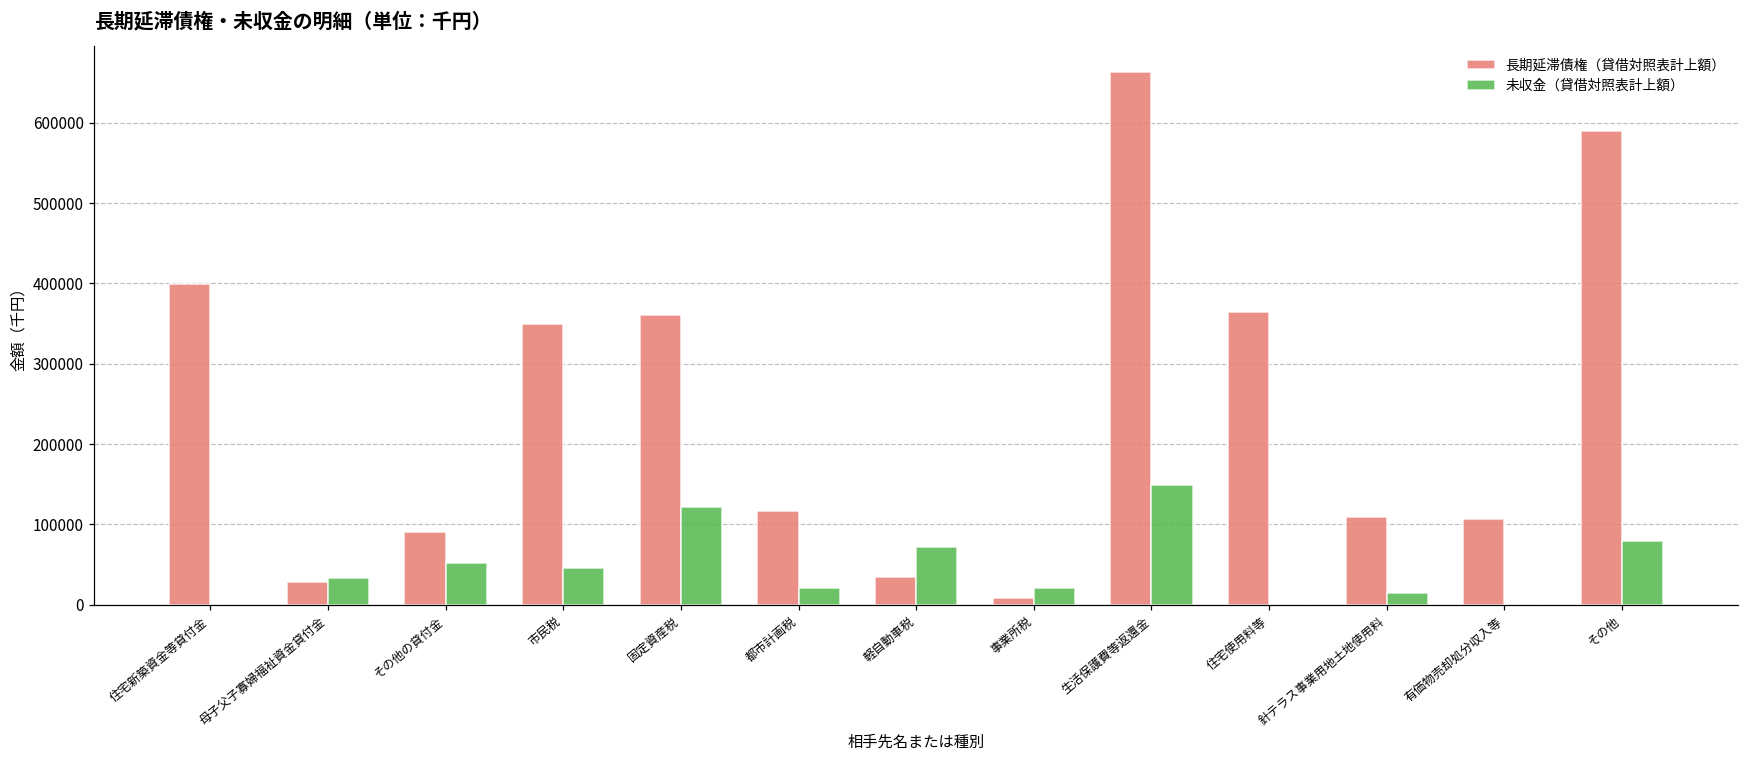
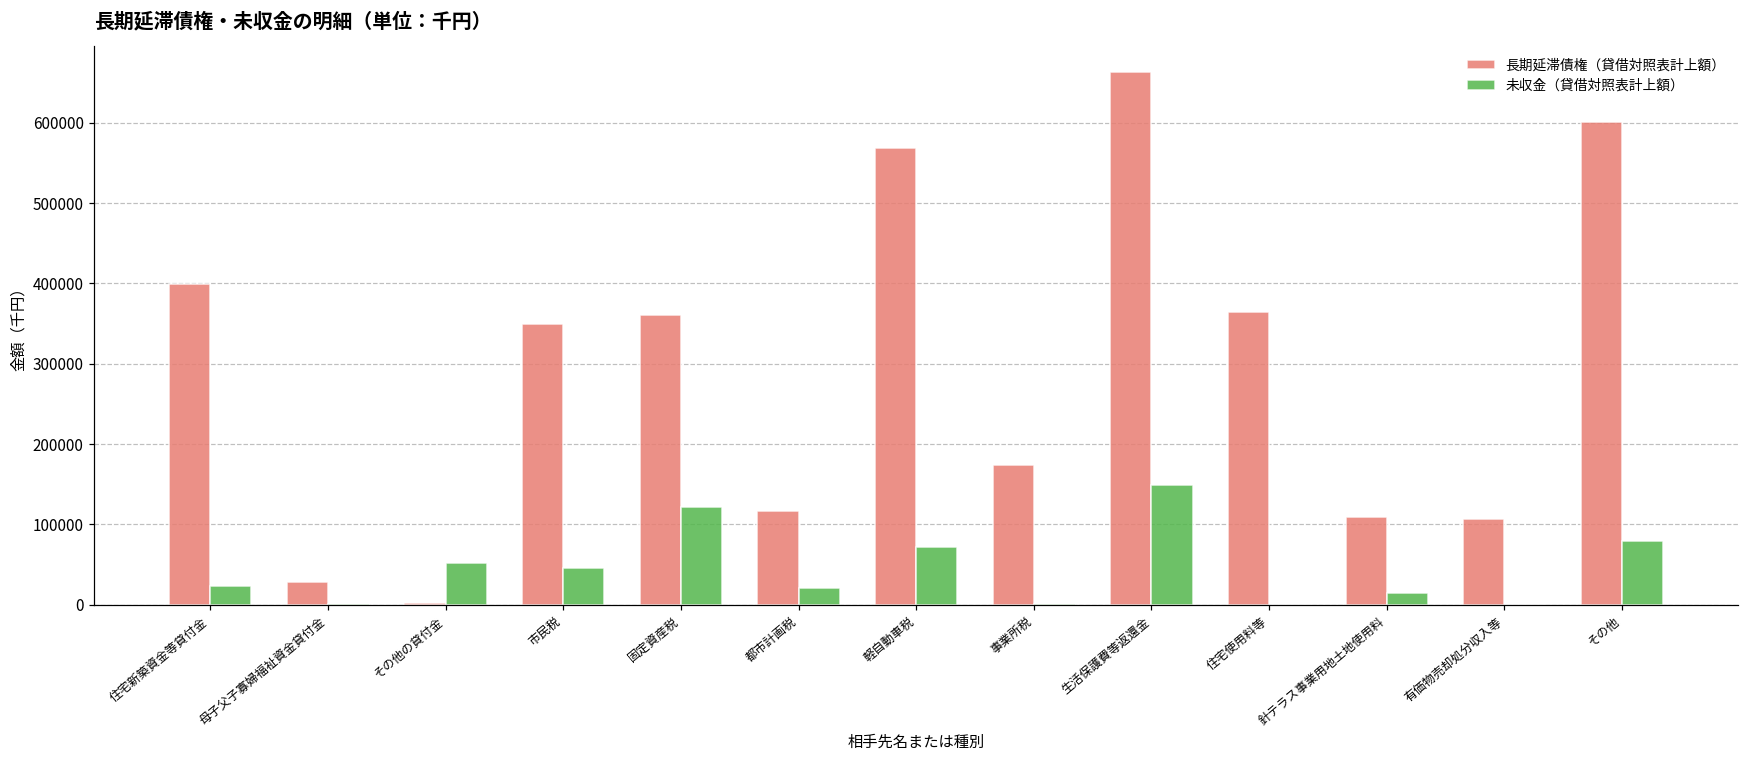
  {
    "長期延滞債権（貸借対照表計上額）": {
      "住宅新築資金等貸付金": 400000,
      "母子父子寡婦福祉資金貸付金": 30000,
-     "その他の貸付金": 90000,
+     "その他の貸付金": 0,
      "市民税": 350000,
      "固定資産税": 360000,
      "都市計画税": 120000,
-     "軽自動車税": 30000,
-     "事業所税": 10000,
+     "軽自動車税": 570000,
+     "事業所税": 170000,
      "生活保護費等返還金": 660000,
      "住宅使用料等": 360000,
      "針テラス事業用地土地使用料": 110000,
      "有価物売却処分収入等": 110000,
-     "その他": 590000
+     "その他": 600000
    },
    "未収金（貸借対照表計上額）": {
-     "住宅新築資金等貸付金": 0,
-     "母子父子寡婦福祉資金貸付金": 30000,
+     "住宅新築資金等貸付金": 20000,
+     "母子父子寡婦福祉資金貸付金": 0,
      "その他の貸付金": 50000,
      "市民税": 50000,
      "固定資産税": 120000,
      "都市計画税": 20000,
      "軽自動車税": 70000,
-     "事業所税": 20000,
+     "事業所税": 0,
      "生活保護費等返還金": 150000,
      "住宅使用料等": 0,
      "針テラス事業用地土地使用料": 10000,
      "有価物売却処分収入等": 0,
      "その他": 80000
    }
  }
